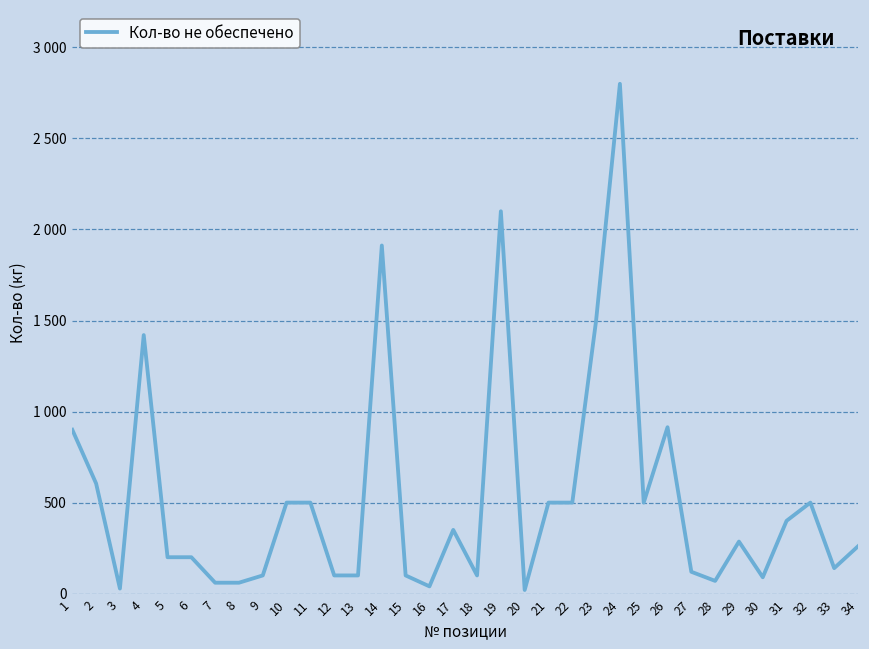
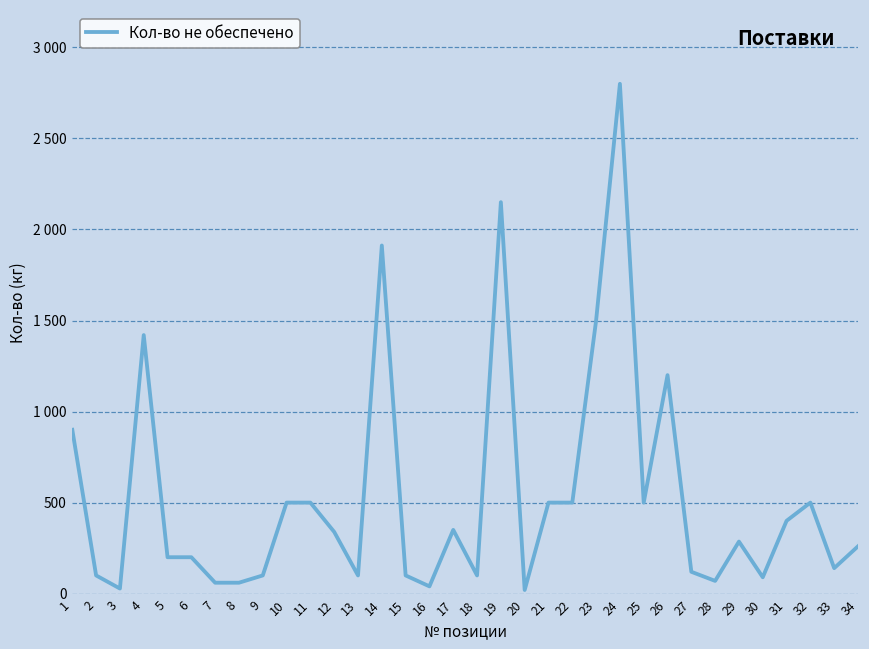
  {
    "1": 900,
-   "2": 610,
+   "2": 100,
    "3": 30,
    "4": 1420,
    "5": 200,
    "6": 200,
    "7": 60,
    "8": 60,
    "9": 100,
    "10": 500,
    "11": 500,
-   "12": 100,
+   "12": 340,
    "13": 100,
    "14": 1910,
    "15": 100,
    "16": 40,
    "17": 350,
    "18": 100,
-   "19": 2100,
+   "19": 2150,
    "20": 20,
    "21": 500,
    "22": 500,
    "23": 1500,
    "24": 2800,
    "25": 500,
-   "26": 910,
+   "26": 1200,
    "27": 120,
    "28": 70,
    "29": 290,
    "30": 90,
    "31": 400,
    "32": 500,
    "33": 140,
    "34": 260
  }
